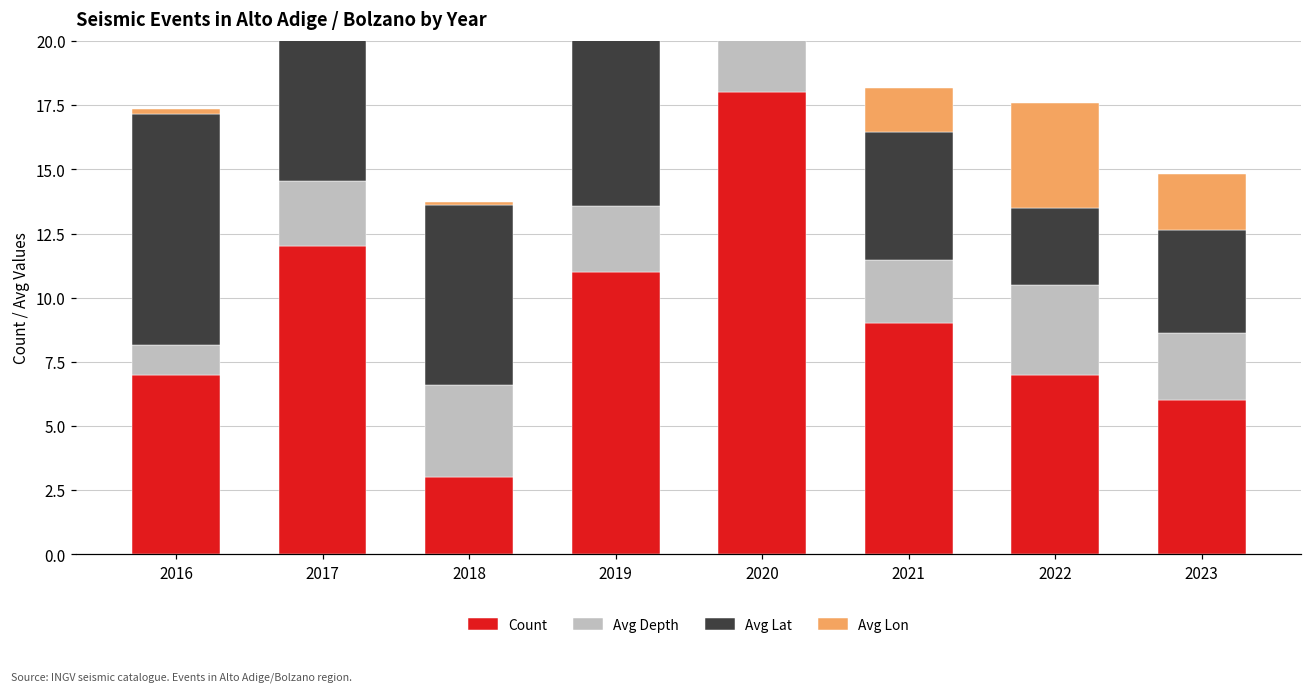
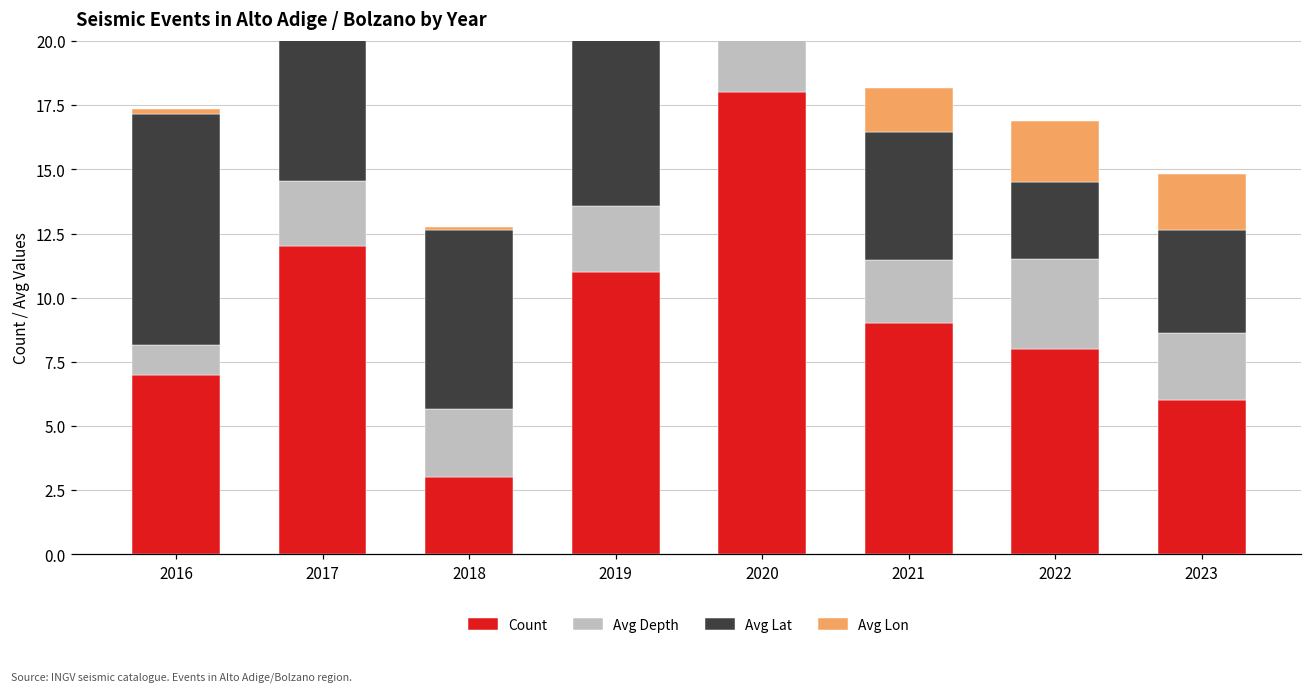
  {
    "Count": {
      "2016": 7,
      "2017": 12,
      "2018": 3,
      "2019": 11,
      "2020": 18,
      "2021": 9,
-     "2022": 7,
+     "2022": 8,
      "2023": 6
    },
    "Avg Depth": {
      "2016": 1.2,
      "2017": 2.5,
-     "2018": 3.6,
+     "2018": 2.7,
      "2019": 2.6,
      "2021": 2.5,
      "2022": 3.5,
      "2023": 2.6
    },
    "Avg Lat": {
      "2016": 9.0,
      "2018": 7.0,
      "2021": 5.0,
      "2022": 3.0,
      "2023": 4.0
    },
    "Avg Lon": {
      "2016": 0.2,
      "2021": 1.7,
-     "2022": 4.1,
+     "2022": 2.4,
      "2023": 2.2
    }
  }
